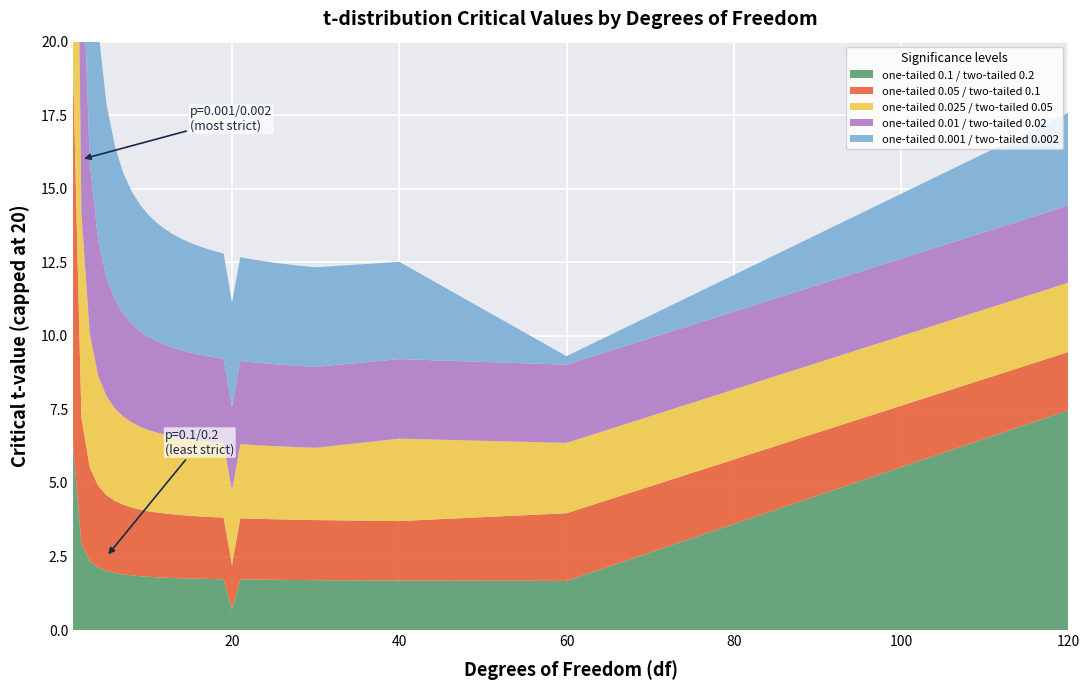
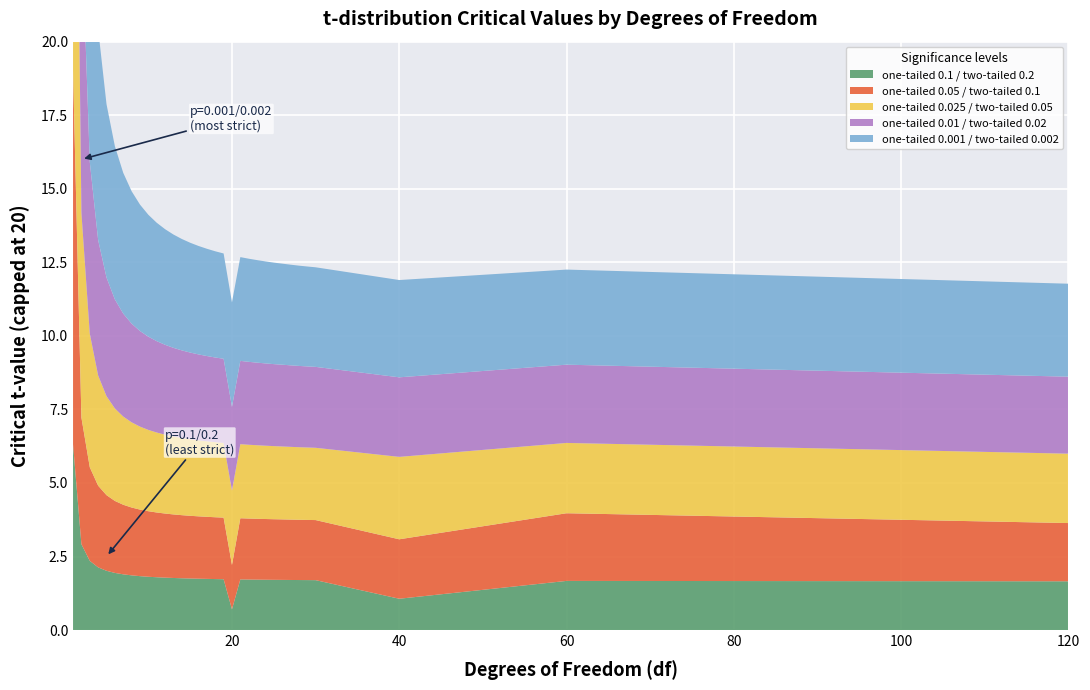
  {
    "one-tailed 0.1 / two-tailed 0.2": {
      "20": 0.7,
-     "40": 1.7,
+     "40": 1.1,
      "60": 1.7,
-     "120": 7.5
+     "120": 1.7
    },
    "one-tailed 0.05 / two-tailed 0.1": {
      "20": 1.5,
      "40": 2.0,
      "60": 2.3,
      "120": 2.0
    },
    "one-tailed 0.025 / two-tailed 0.05": {
      "40": 2.8,
      "60": 2.4,
      "120": 2.4
    },
    "one-tailed 0.01 / two-tailed 0.02": {
      "20": 2.8,
      "40": 2.7,
      "60": 2.7,
      "120": 2.6
    },
    "one-tailed 0.001 / two-tailed 0.002": {
      "20": 3.6,
      "40": 3.3,
-     "60": 0.3,
+     "60": 3.2,
      "120": 3.2
    }
  }
